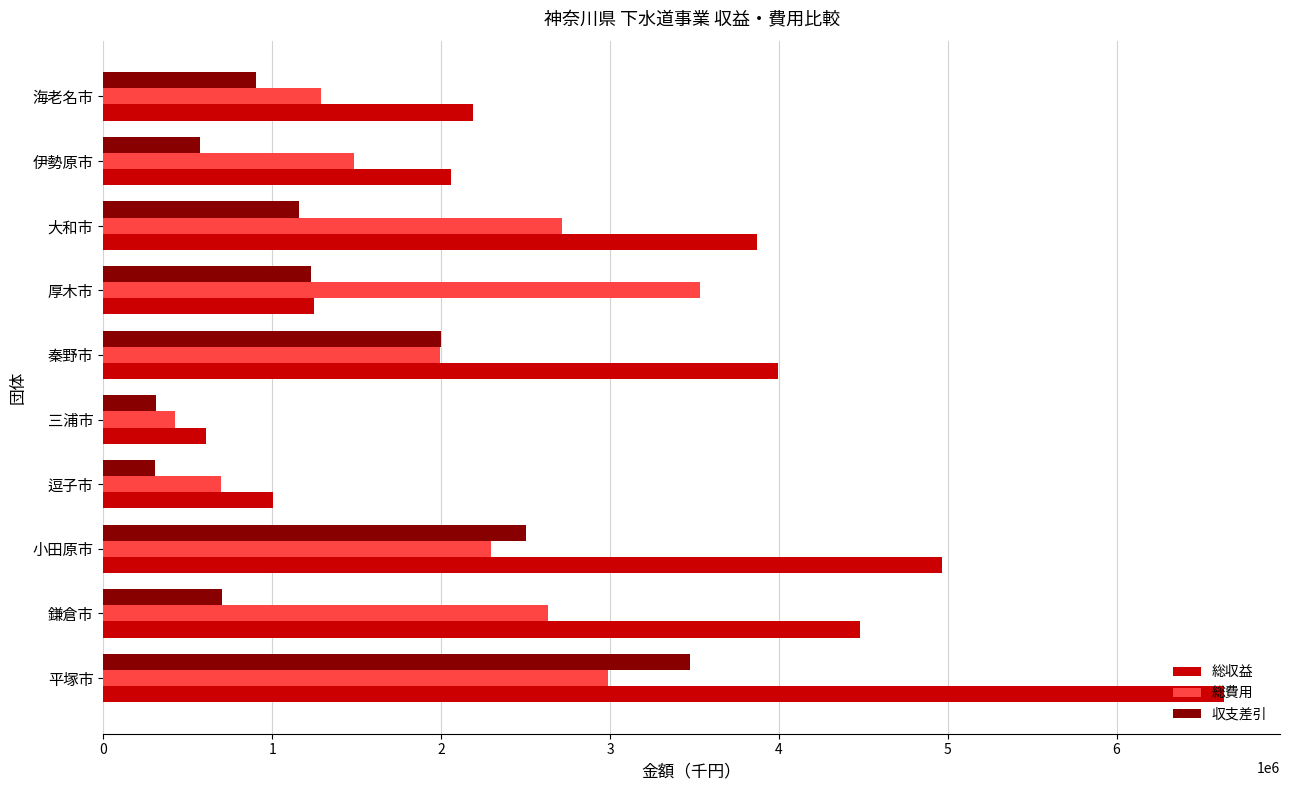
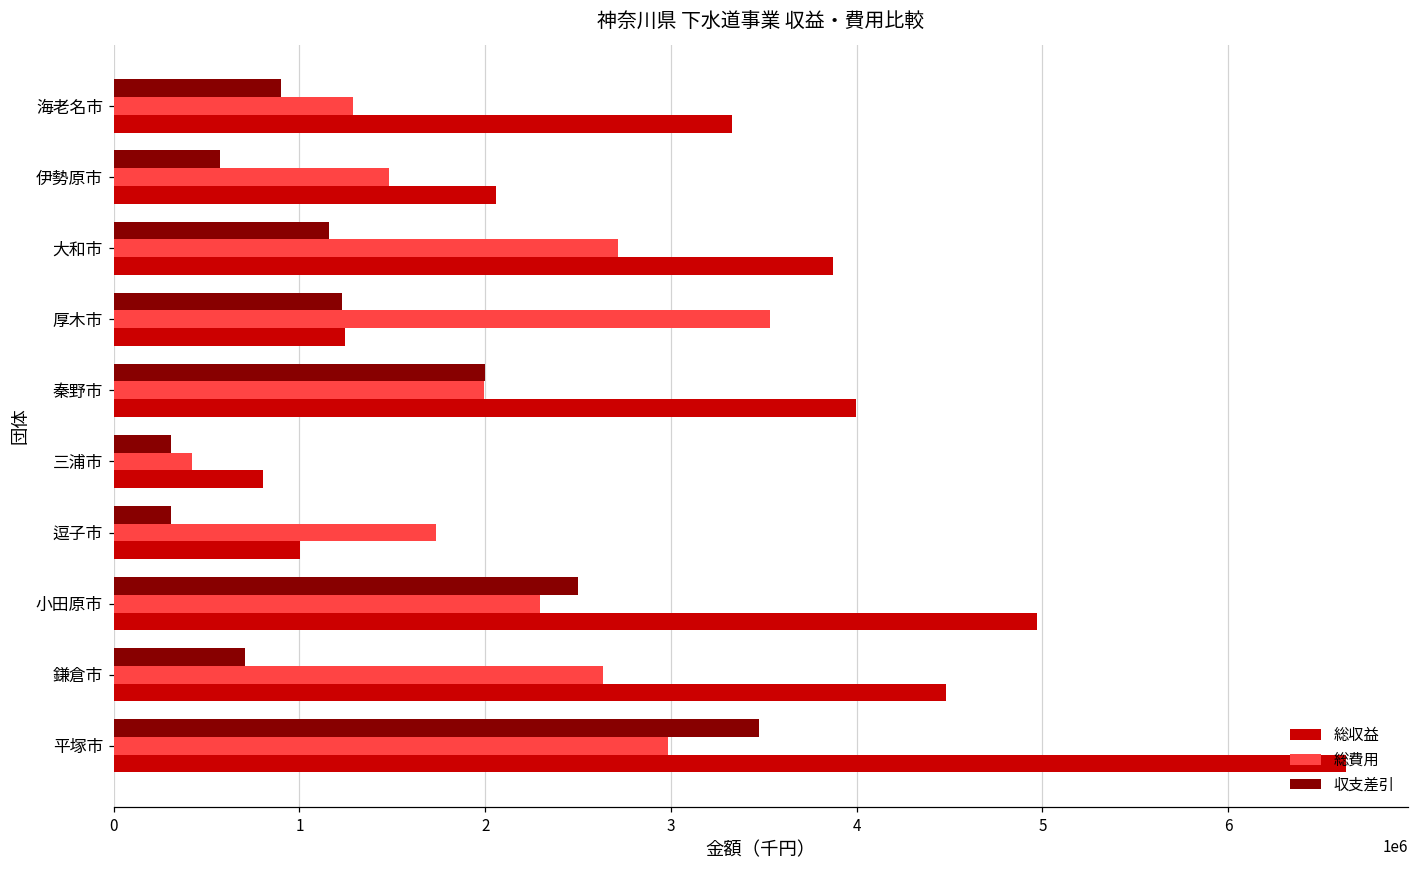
  {
    "総収益": {
-     "海老名市": 2190000,
+     "海老名市": 3330000,
      "伊勢原市": 2060000,
      "大和市": 3870000,
      "厚木市": 1250000,
      "秦野市": 4000000,
-     "三浦市": 610000,
+     "三浦市": 810000,
      "逗子市": 1000000,
      "小田原市": 4970000,
      "鎌倉市": 4480000,
      "平塚市": 6640000
    },
    "総費用": {
      "海老名市": 1290000,
      "伊勢原市": 1480000,
      "大和市": 2710000,
      "厚木市": 3540000,
      "秦野市": 1990000,
      "三浦市": 420000,
-     "逗子市": 700000,
+     "逗子市": 1740000,
      "小田原市": 2300000,
      "鎌倉市": 2630000,
      "平塚市": 2990000
    },
    "収支差引": {
      "海老名市": 900000,
      "伊勢原市": 570000,
      "大和市": 1160000,
      "厚木市": 1230000,
      "秦野市": 2000000,
      "三浦市": 310000,
      "逗子市": 310000,
      "小田原市": 2500000,
      "鎌倉市": 710000,
      "平塚市": 3470000
    }
  }
